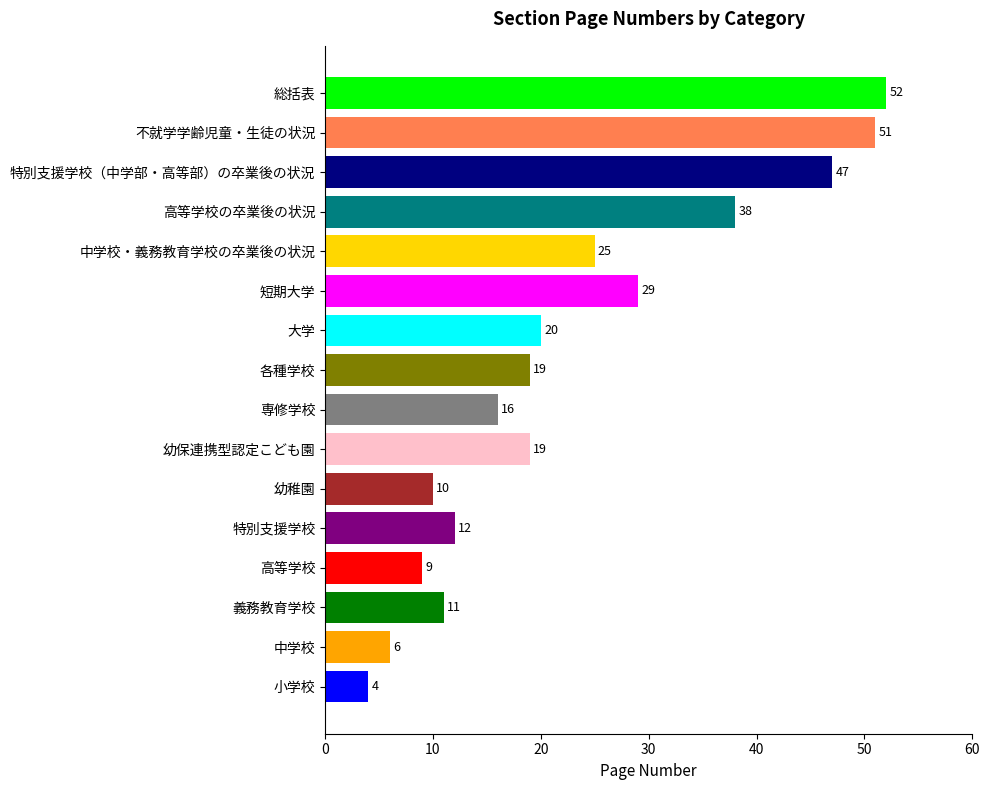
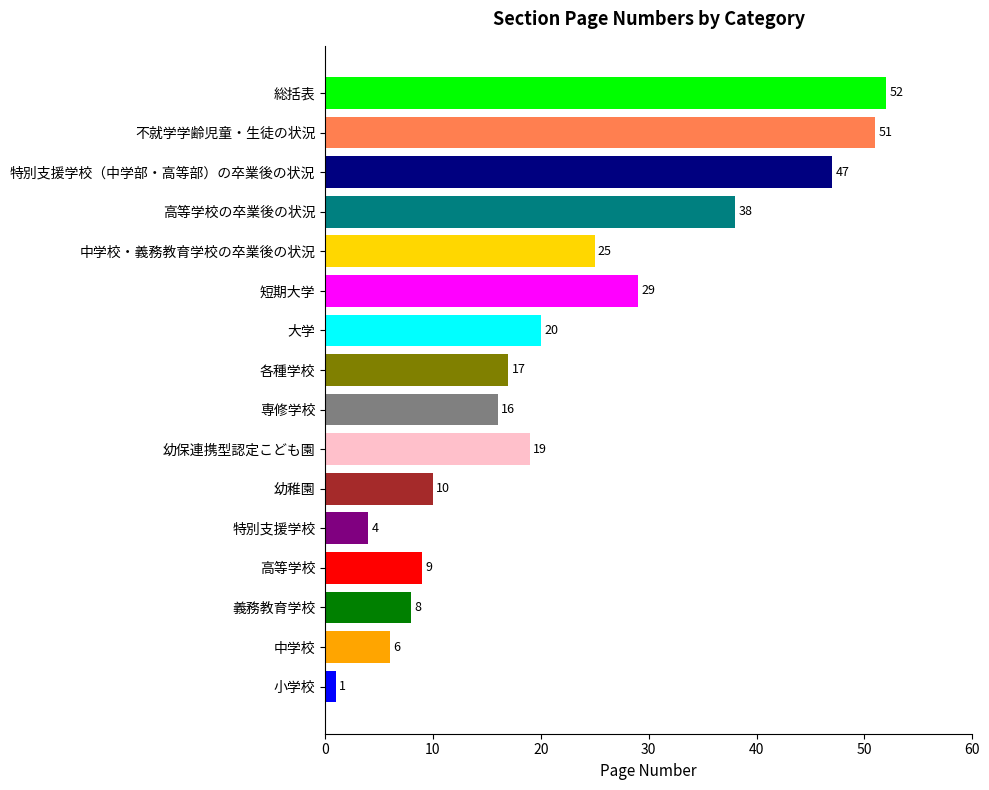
  {
    "総括表": 52,
    "不就学学齢児童・生徒の状況": 51,
    "特別支援学校（中学部・高等部）の卒業後の状況": 47,
    "高等学校の卒業後の状況": 38,
    "中学校・義務教育学校の卒業後の状況": 25,
    "短期大学": 29,
    "大学": 20,
-   "各種学校": 19,
+   "各種学校": 17,
    "専修学校": 16,
    "幼保連携型認定こども園": 19,
    "幼稚園": 10,
-   "特別支援学校": 12,
+   "特別支援学校": 4,
    "高等学校": 9,
-   "義務教育学校": 11,
+   "義務教育学校": 8,
    "中学校": 6,
-   "小学校": 4
+   "小学校": 1
  }
